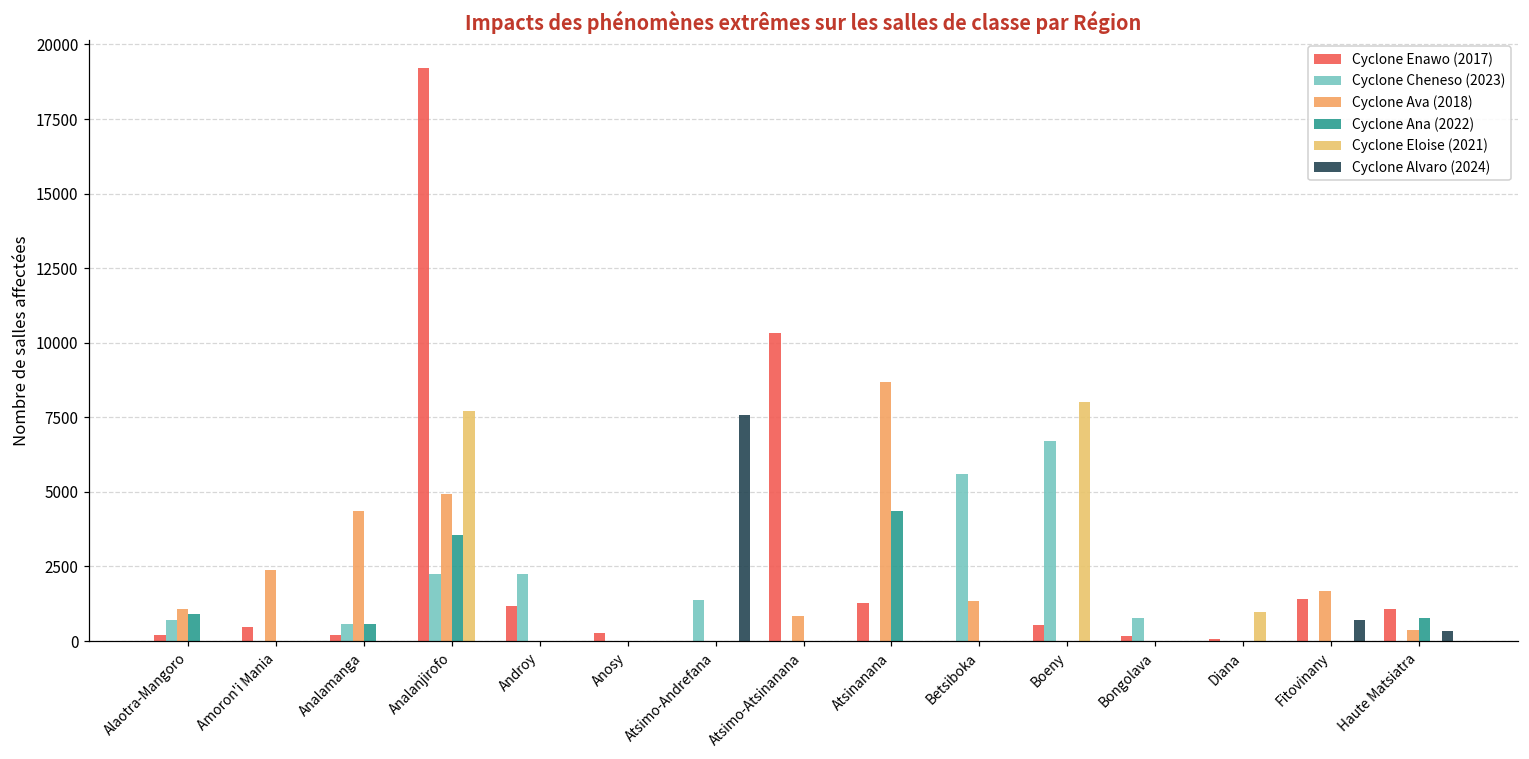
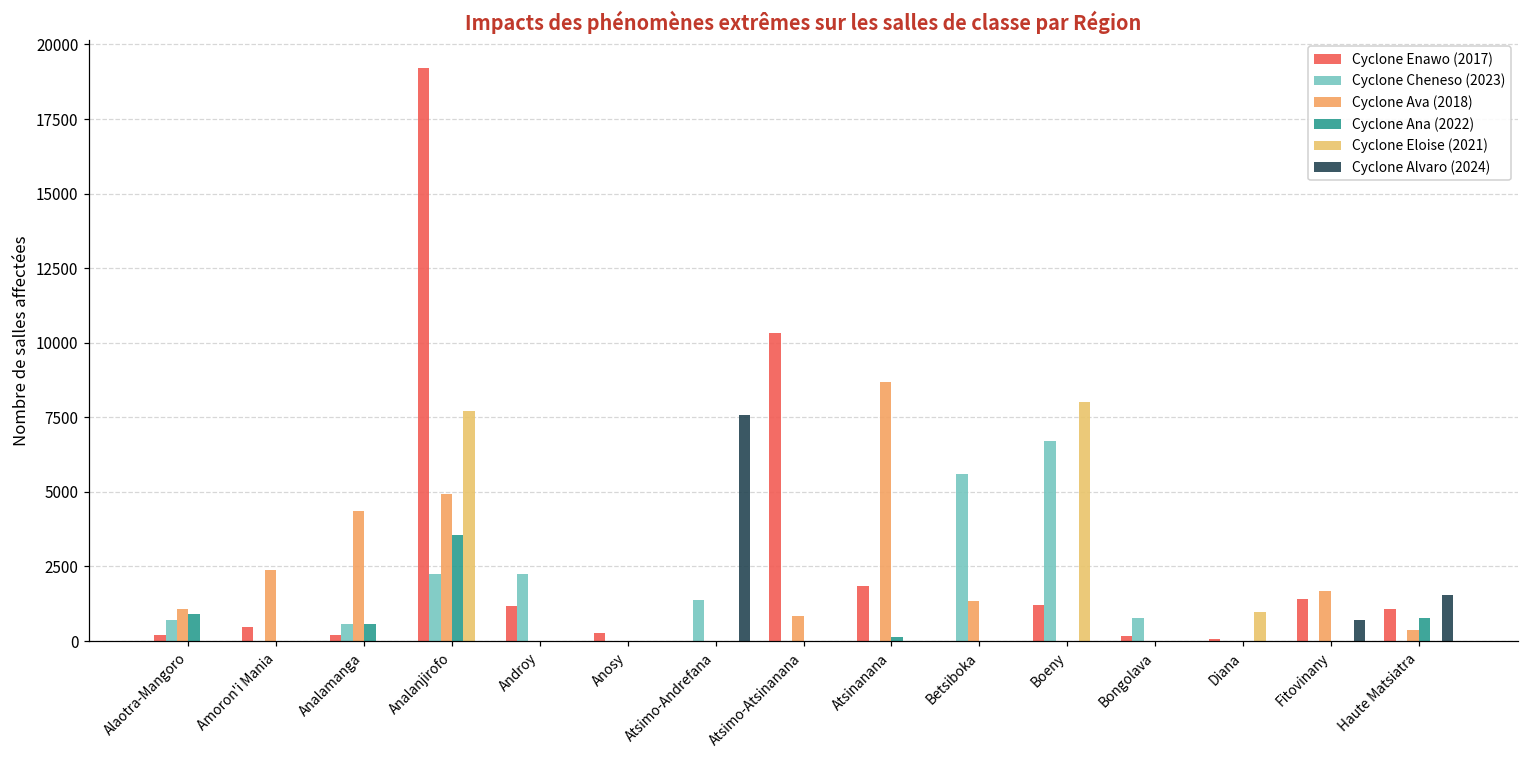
  {
    "Cyclone Enawo (2017)": {
      "Alaotra-Mangoro": 200,
      "Amoron'i Mania": 500,
      "Analamanga": 200,
      "Analanjirofo": 19200,
      "Androy": 1200,
      "Anosy": 300,
      "Atsimo-Andrefana": 0,
      "Atsimo-Atsinanana": 10300,
-     "Atsinanana": 1300,
+     "Atsinanana": 1900,
      "Betsiboka": 0,
-     "Boeny": 500,
+     "Boeny": 1200,
      "Bongolava": 200,
      "Fitovinany": 1400,
      "Haute Matsiatra": 1100
    },
    "Cyclone Cheneso (2023)": {
      "Alaotra-Mangoro": 700,
      "Amoron'i Mania": 0,
      "Analamanga": 600,
      "Analanjirofo": 2300,
      "Androy": 2200,
      "Anosy": 0,
      "Atsimo-Andrefana": 1400,
      "Atsimo-Atsinanana": 0,
      "Atsinanana": 0,
      "Betsiboka": 5600,
      "Boeny": 6700,
      "Bongolava": 800,
      "Diana": 0,
      "Fitovinany": 0,
      "Haute Matsiatra": 0
    },
    "Cyclone Ana (2022)": {
      "Alaotra-Mangoro": 900,
      "Amoron'i Mania": 0,
      "Analamanga": 600,
      "Analanjirofo": 3600,
      "Androy": 0,
      "Anosy": 0,
      "Atsimo-Andrefana": 0,
      "Atsimo-Atsinanana": 0,
-     "Atsinanana": 4300,
+     "Atsinanana": 100,
      "Betsiboka": 0,
      "Boeny": 0,
      "Bongolava": 0,
      "Diana": 0,
      "Fitovinany": 0,
      "Haute Matsiatra": 800
    },
    "Cyclone Alvaro (2024)": {
      "Alaotra-Mangoro": 0,
      "Amoron'i Mania": 0,
      "Analamanga": 0,
      "Analanjirofo": 0,
      "Androy": 0,
      "Anosy": 0,
      "Atsimo-Andrefana": 7600,
      "Atsimo-Atsinanana": 0,
      "Atsinanana": 0,
      "Betsiboka": 0,
      "Boeny": 0,
      "Bongolava": 0,
      "Diana": 0,
      "Fitovinany": 700,
-     "Haute Matsiatra": 400
+     "Haute Matsiatra": 1500
    }
  }
